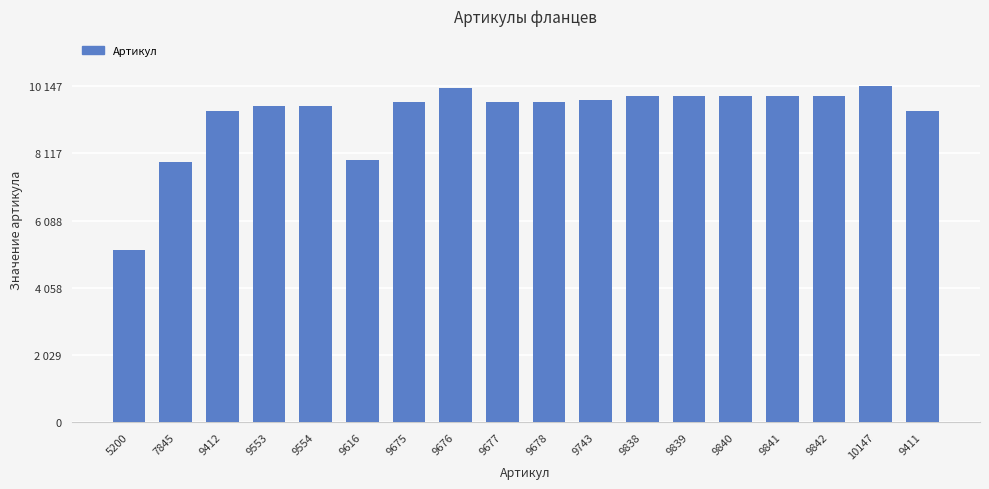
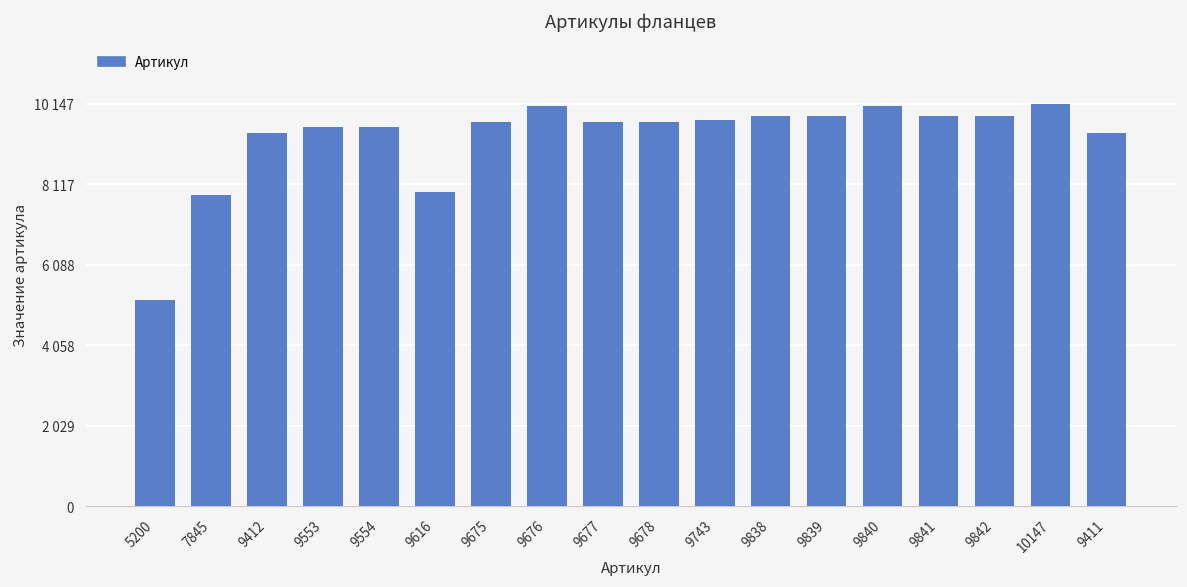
  {
    "5200": 5200,
    "7845": 7800,
    "9412": 9400,
    "9553": 9600,
    "9554": 9600,
    "9616": 7900,
    "9675": 9700,
    "9676": 10100,
    "9677": 9700,
    "9678": 9700,
    "9743": 9700,
    "9838": 9800,
    "9839": 9800,
-   "9840": 9800,
+   "9840": 10100,
    "9841": 9800,
    "9842": 9800,
    "10147": 10100,
    "9411": 9400
  }
